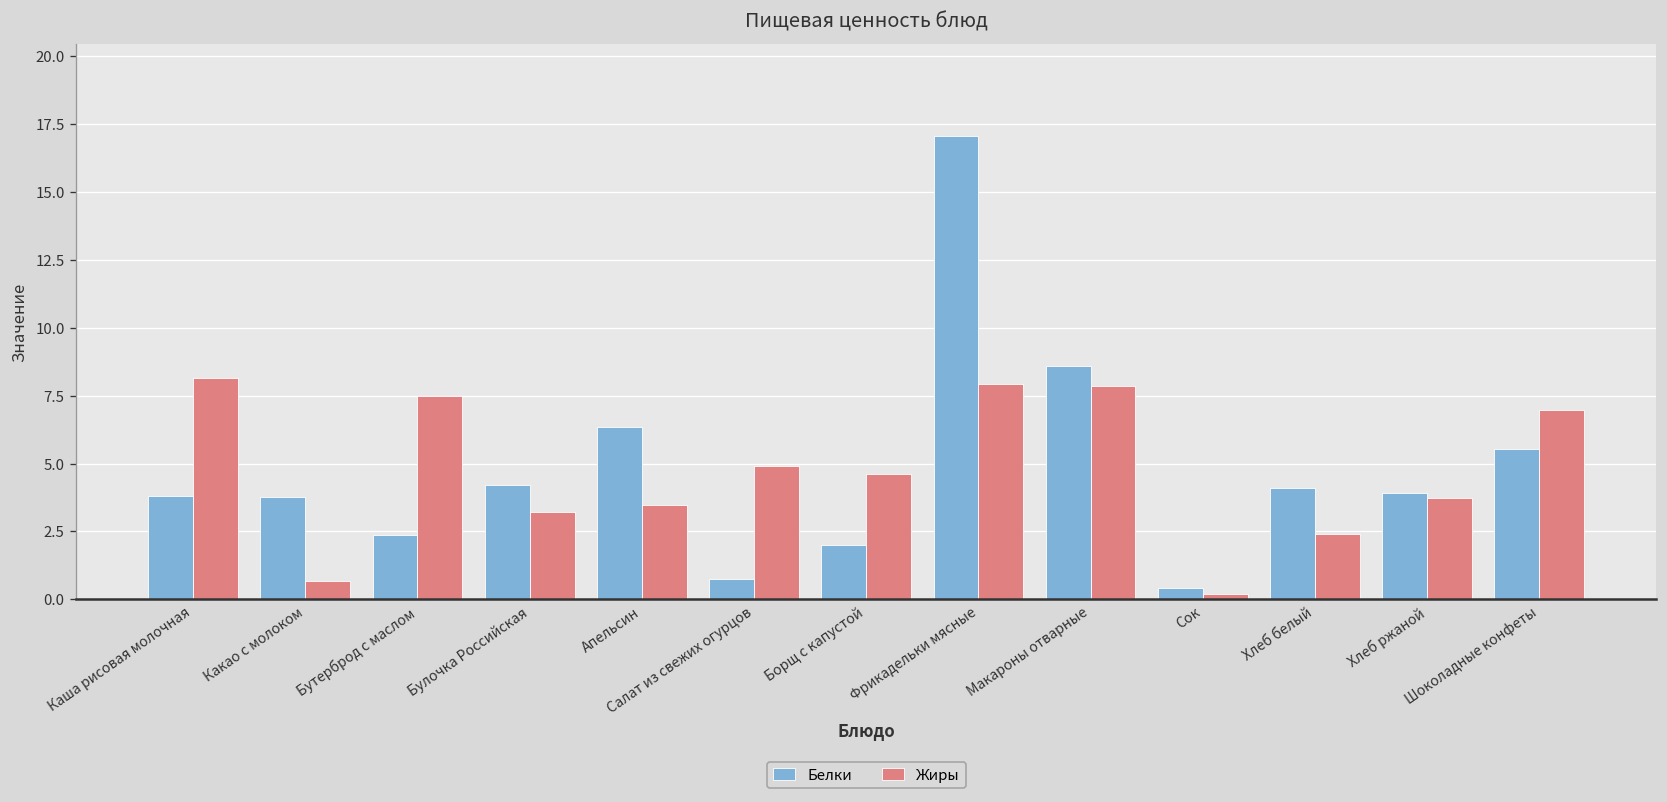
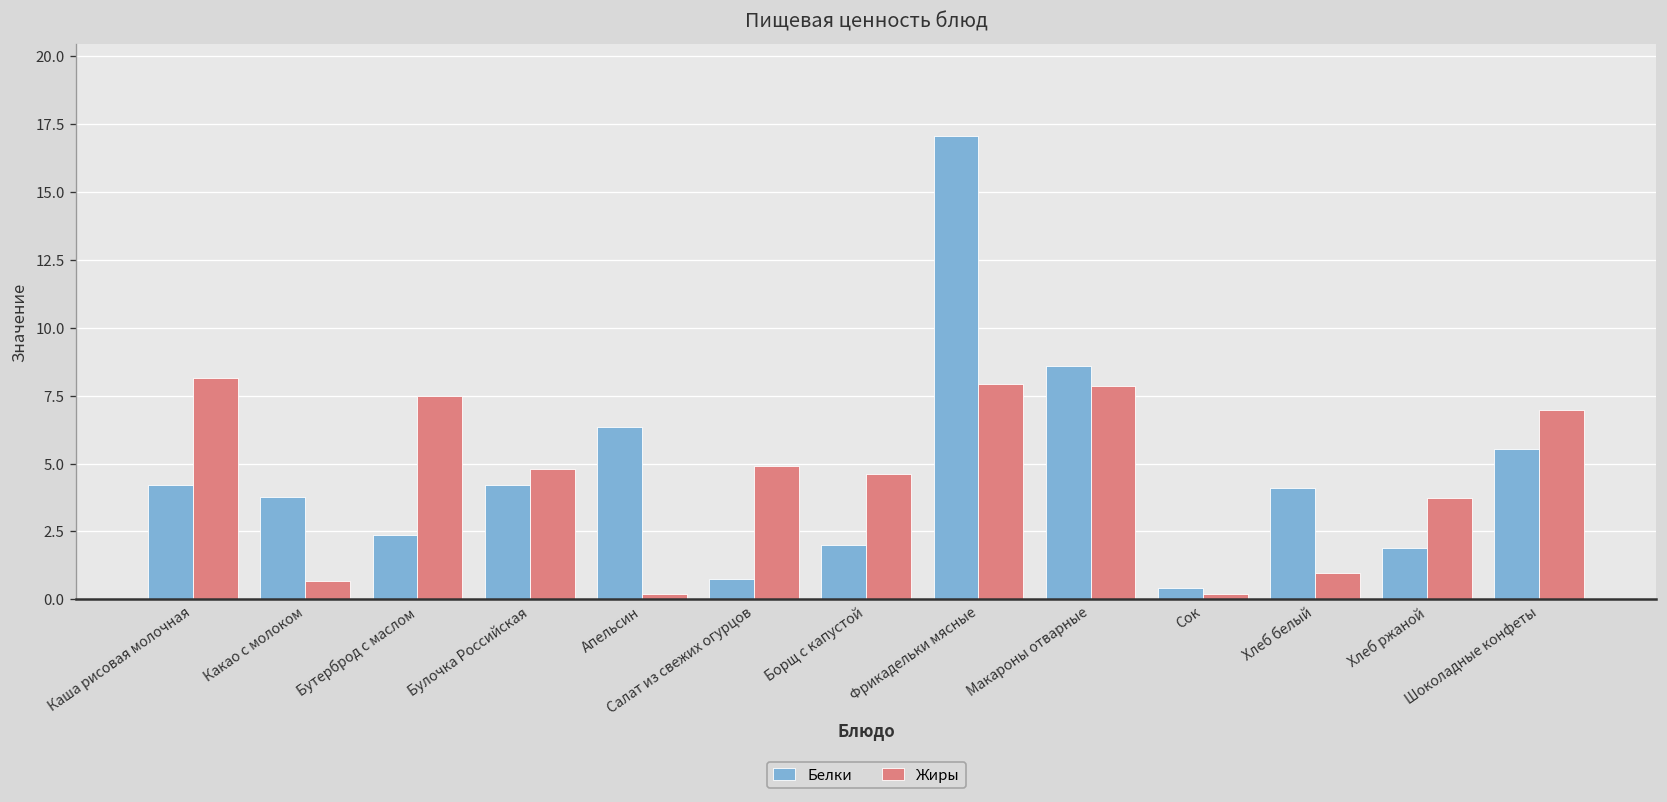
  {
    "Белки": {
-     "Каша рисовая молочная": 3.8,
+     "Каша рисовая молочная": 4.2,
      "Какао с молоком": 3.8,
      "Бутерброд с маслом": 2.4,
      "Булочка Российская": 4.2,
      "Апельсин": 6.3,
      "Салат из свежих огурцов": 0.7,
      "Борщ с капустой": 2.0,
      "Фрикадельки мясные": 17.1,
      "Макароны отварные": 8.6,
      "Сок": 0.4,
      "Хлеб белый": 4.1,
-     "Хлеб ржаной": 3.9,
+     "Хлеб ржаной": 1.9,
      "Шоколадные конфеты": 5.5
    },
    "Жиры": {
      "Каша рисовая молочная": 8.2,
      "Какао с молоком": 0.7,
      "Бутерброд с маслом": 7.5,
-     "Булочка Российская": 3.2,
-     "Апельсин": 3.5,
+     "Булочка Российская": 4.8,
+     "Апельсин": 0.2,
      "Салат из свежих огурцов": 4.9,
      "Борщ с капустой": 4.6,
      "Фрикадельки мясные": 7.9,
      "Макароны отварные": 7.8,
      "Сок": 0.2,
-     "Хлеб белый": 2.4,
+     "Хлеб белый": 1.0,
      "Хлеб ржаной": 3.8,
      "Шоколадные конфеты": 7.0
    }
  }
